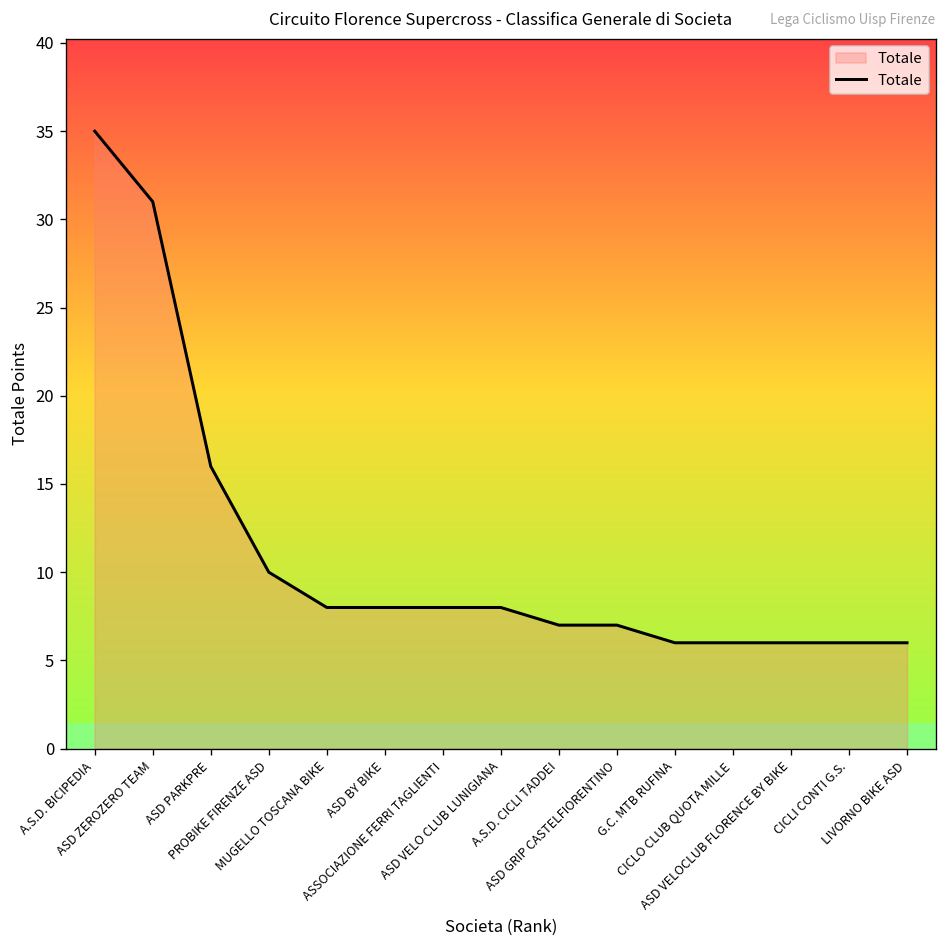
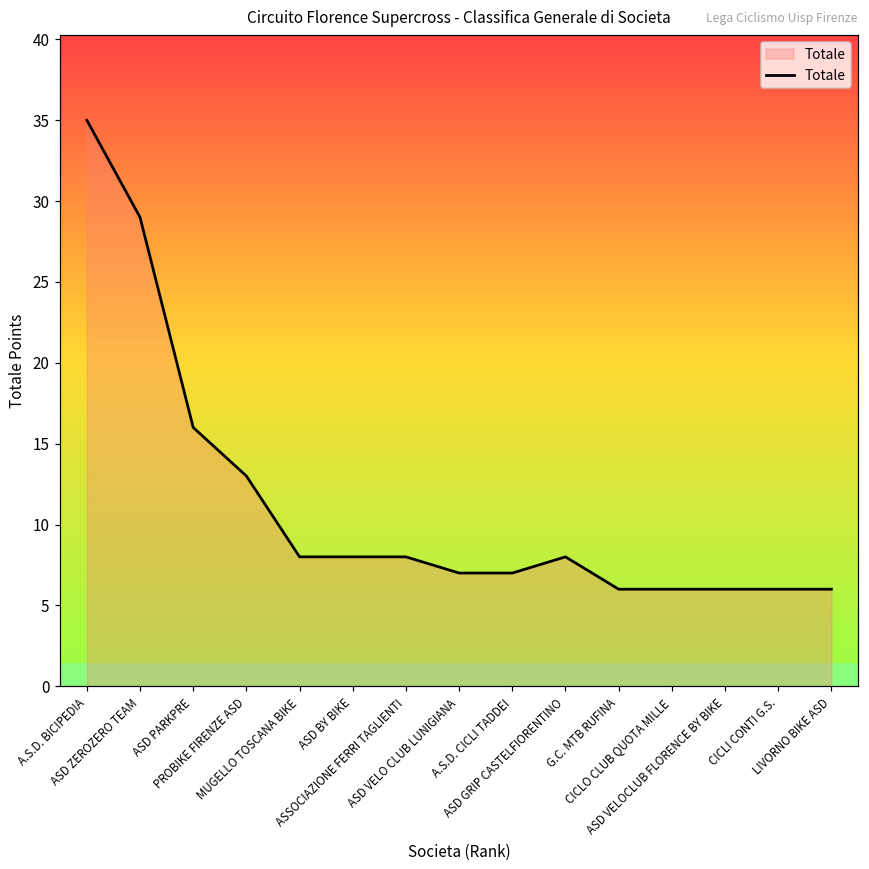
  {
    "A.S.D. BICIPEDIA": 35,
-   "ASD ZEROZERO TEAM": 31,
+   "ASD ZEROZERO TEAM": 29,
    "ASD PARKPRE": 16,
-   "PROBIKE FIRENZE ASD": 10,
+   "PROBIKE FIRENZE ASD": 13,
    "MUGELLO TOSCANA BIKE": 8,
    "ASD BY BIKE": 8,
    "ASSOCIAZIONE FERRI TAGLIENTI": 8,
-   "ASD VELO CLUB LUNIGIANA": 8,
+   "ASD VELO CLUB LUNIGIANA": 7,
    "A.S.D. CICLI TADDEI": 7,
-   "ASD GRIP CASTELFIORENTINO": 7,
+   "ASD GRIP CASTELFIORENTINO": 8,
    "G.C. MTB RUFINA": 6,
    "CICLO CLUB QUOTA MILLE": 6,
    "ASD VELOCLUB FLORENCE BY BIKE": 6,
    "CICLI CONTI G.S.": 6,
    "LIVORNO BIKE ASD": 6
  }
